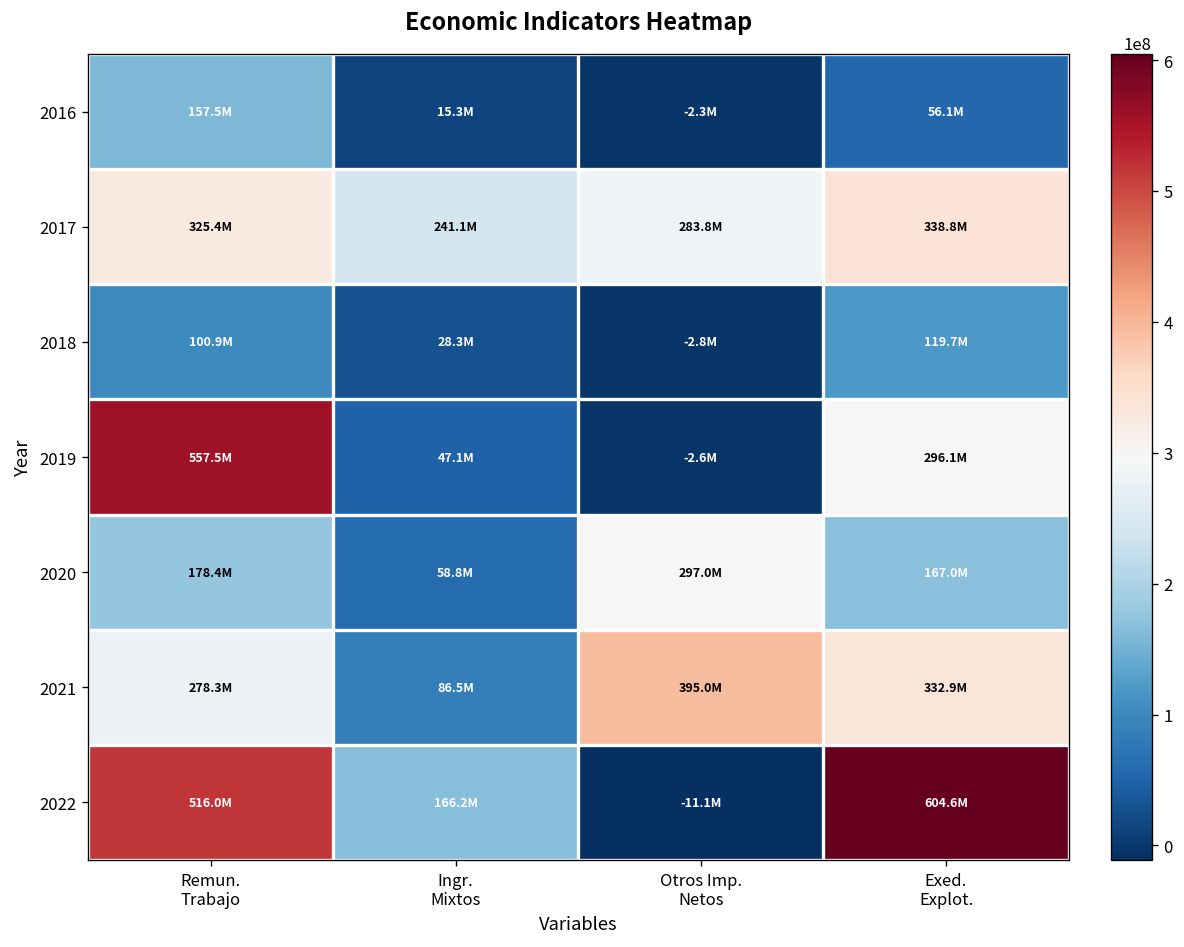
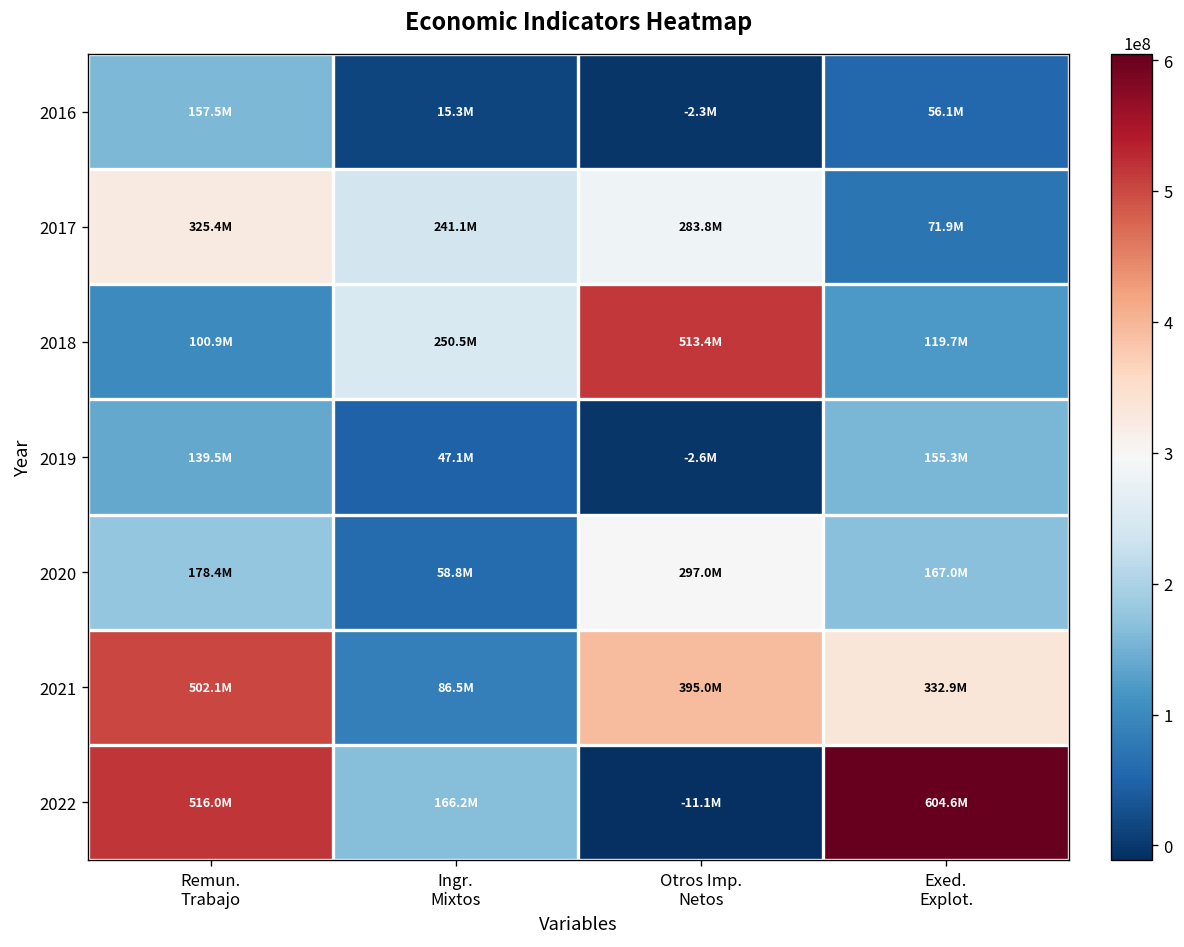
  {
    "2016": {
      "Remun. Trabajo": "157.5M",
      "Ingr. Mixtos": "15.3M",
      "Otros Imp. Netos": "-2.3M",
      "Exed. Explot.": "56.1M"
    },
    "2017": {
      "Remun. Trabajo": "325.4M",
      "Ingr. Mixtos": "241.1M",
      "Otros Imp. Netos": "283.8M",
-     "Exed. Explot.": "338.8M"
+     "Exed. Explot.": "71.9M"
    },
    "2018": {
      "Remun. Trabajo": "100.9M",
-     "Ingr. Mixtos": "28.3M",
-     "Otros Imp. Netos": "-2.8M",
+     "Ingr. Mixtos": "250.5M",
+     "Otros Imp. Netos": "513.4M",
      "Exed. Explot.": "119.7M"
    },
    "2019": {
-     "Remun. Trabajo": "557.5M",
+     "Remun. Trabajo": "139.5M",
      "Ingr. Mixtos": "47.1M",
      "Otros Imp. Netos": "-2.6M",
-     "Exed. Explot.": "296.1M"
+     "Exed. Explot.": "155.3M"
    },
    "2020": {
      "Remun. Trabajo": "178.4M",
      "Ingr. Mixtos": "58.8M",
      "Otros Imp. Netos": "297.0M",
      "Exed. Explot.": "167.0M"
    },
    "2021": {
-     "Remun. Trabajo": "278.3M",
+     "Remun. Trabajo": "502.1M",
      "Ingr. Mixtos": "86.5M",
      "Otros Imp. Netos": "395.0M",
      "Exed. Explot.": "332.9M"
    },
    "2022": {
      "Remun. Trabajo": "516.0M",
      "Ingr. Mixtos": "166.2M",
      "Otros Imp. Netos": "-11.1M",
      "Exed. Explot.": "604.6M"
    }
  }
